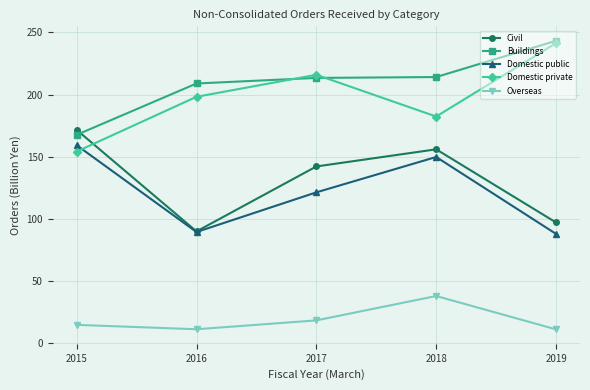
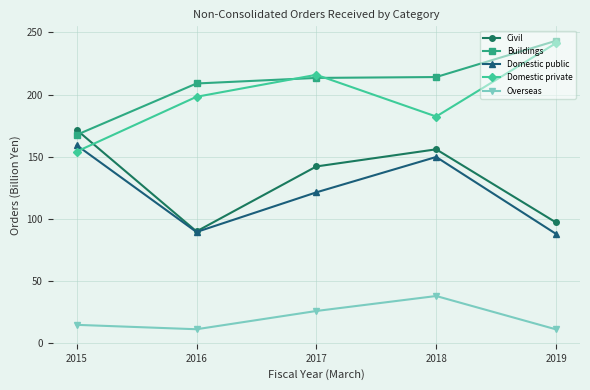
  {
    "Overseas": {
      "2015": 15,
      "2016": 11,
-     "2017": 18,
+     "2017": 26,
      "2018": 38,
      "2019": 11
    }
  }
